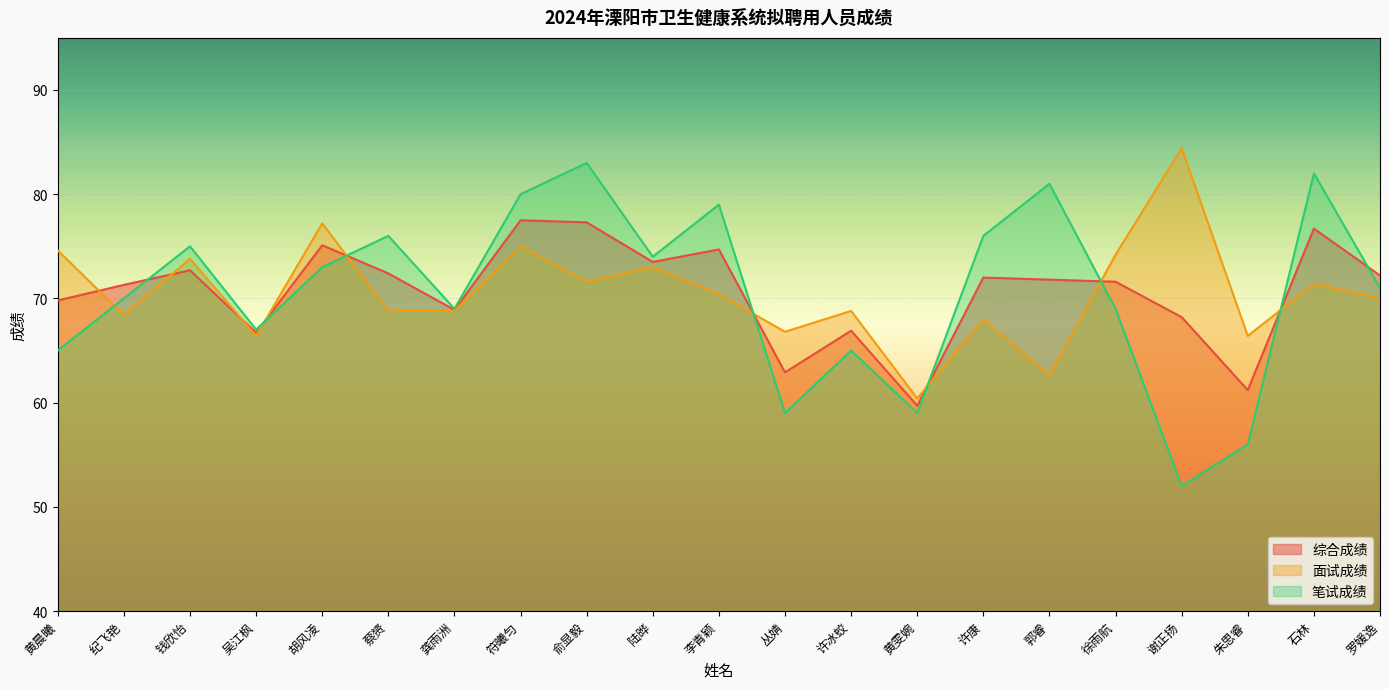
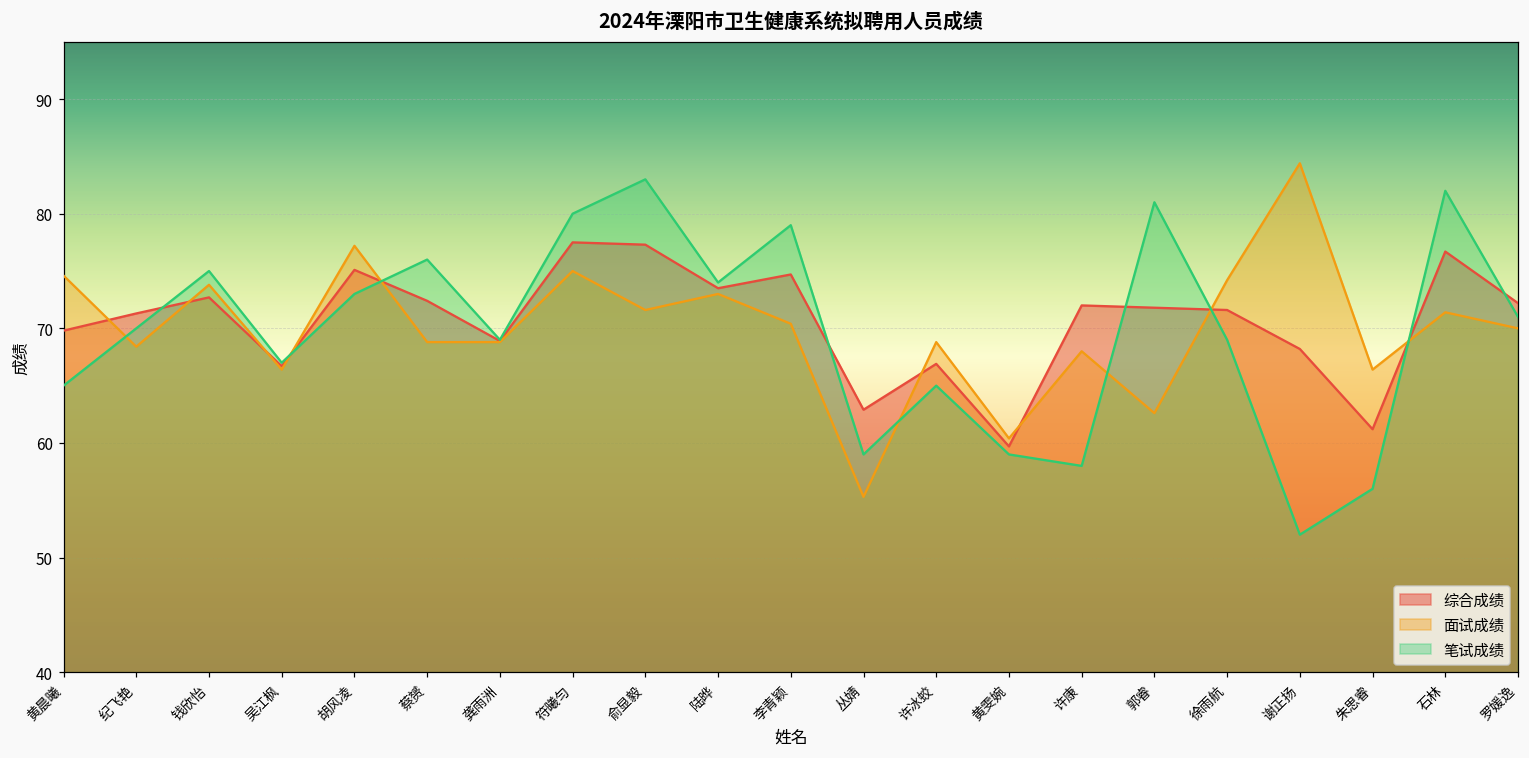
  {
    "综合成绩": {
      "黄晨曦": 69.8,
      "纪飞艳": 71.3,
      "钱欣怡": 72.7,
      "吴江枫": 66.7,
      "胡风凌": 75.1,
      "蔡赟": 72.4,
      "符曦匀": 77.5,
      "俞显毅": 77.3,
      "陆晔": 73.5,
      "李青颖": 74.7,
      "丛婧": 62.9,
      "许冰蛟": 66.9,
      "黄雯婉": 59.7,
      "许康": 72.0,
      "郭睿": 71.8,
      "徐雨航": 71.6,
      "谢正扬": 68.2,
      "朱思睿": 61.2,
      "石林": 76.7,
      "罗媛逸": 72.2
    },
    "面试成绩": {
      "黄晨曦": 74.6,
      "纪飞艳": 68.4,
      "钱欣怡": 73.8,
      "吴江枫": 66.4,
      "胡风凌": 77.2,
      "蔡赟": 68.8,
      "符曦匀": 75.0,
      "俞显毅": 71.6,
      "陆晔": 73.0,
      "李青颖": 70.4,
-     "丛婧": 66.8,
+     "丛婧": 55.3,
      "许冰蛟": 68.8,
      "黄雯婉": 60.4,
      "许康": 68.0,
      "郭睿": 62.6,
      "徐雨航": 74.2,
      "谢正扬": 84.4,
      "朱思睿": 66.4,
      "石林": 71.4,
      "罗媛逸": 70.0
    },
    "笔试成绩": {
      "黄晨曦": 65,
      "纪飞艳": 70,
      "钱欣怡": 75,
      "吴江枫": 67,
      "胡风凌": 73,
      "蔡赟": 76,
      "符曦匀": 80,
      "俞显毅": 83,
      "陆晔": 74,
      "李青颖": 79,
      "丛婧": 59,
      "许冰蛟": 65,
      "黄雯婉": 59,
-     "许康": 76,
+     "许康": 58,
      "郭睿": 81,
      "徐雨航": 69,
      "谢正扬": 52,
      "朱思睿": 56,
      "石林": 82,
      "罗媛逸": 71
    }
  }
